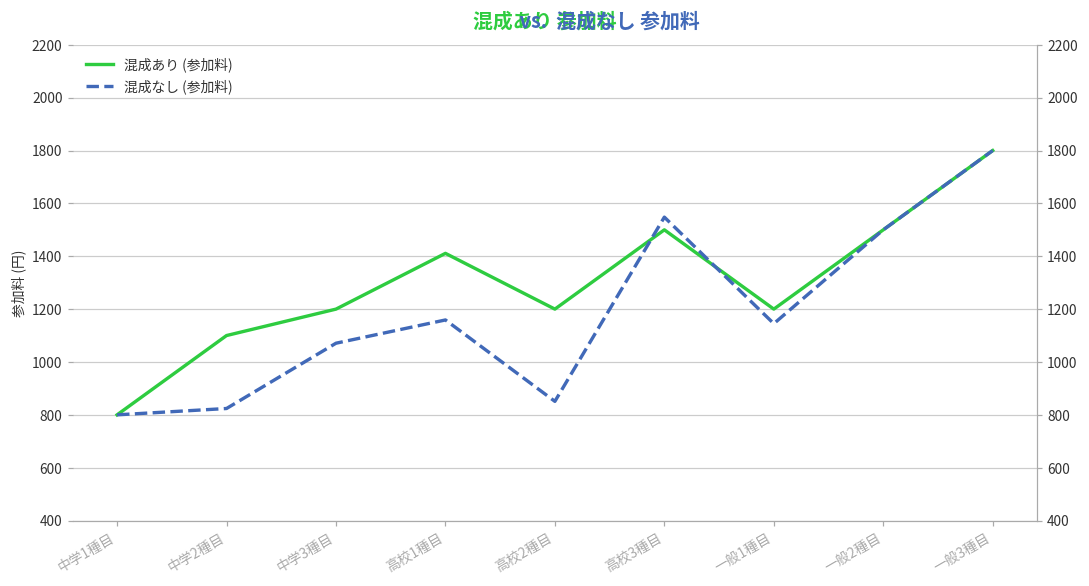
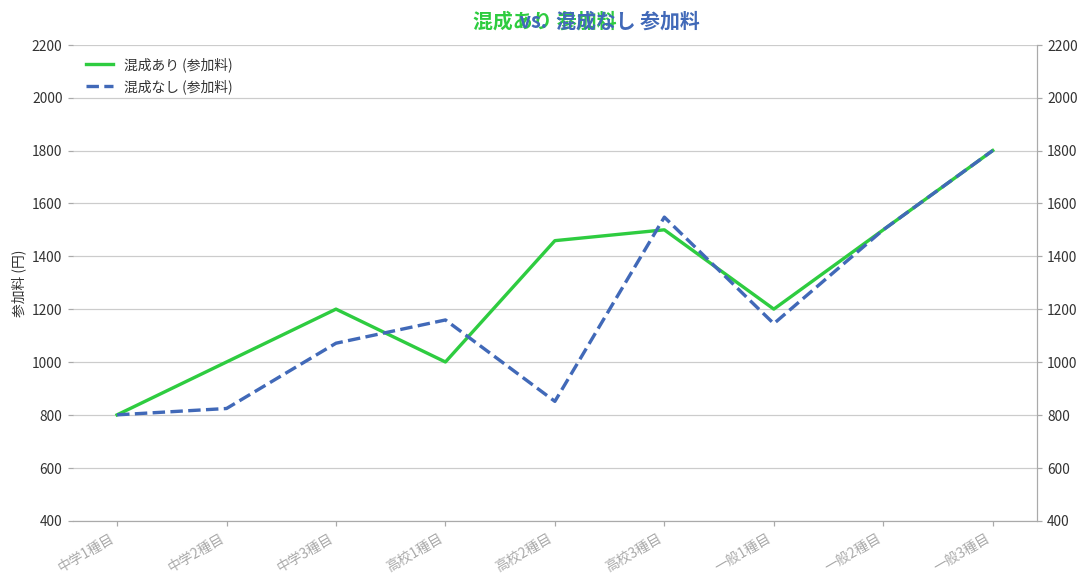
  {
    "混成あり (参加料)": {
-     "中学2種目": 1100,
+     "中学2種目": 1000,
      "中学3種目": 1200,
-     "高校1種目": 1410,
-     "高校2種目": 1200,
+     "高校1種目": 1000,
+     "高校2種目": 1460,
      "高校3種目": 1500,
      "一般1種目": 1200
    },
    "混成なし (参加料)": {
      "中学2種目": 820,
      "中学3種目": 1070,
      "高校1種目": 1160,
      "高校2種目": 850,
      "高校3種目": 1550,
      "一般1種目": 1150
    }
  }
